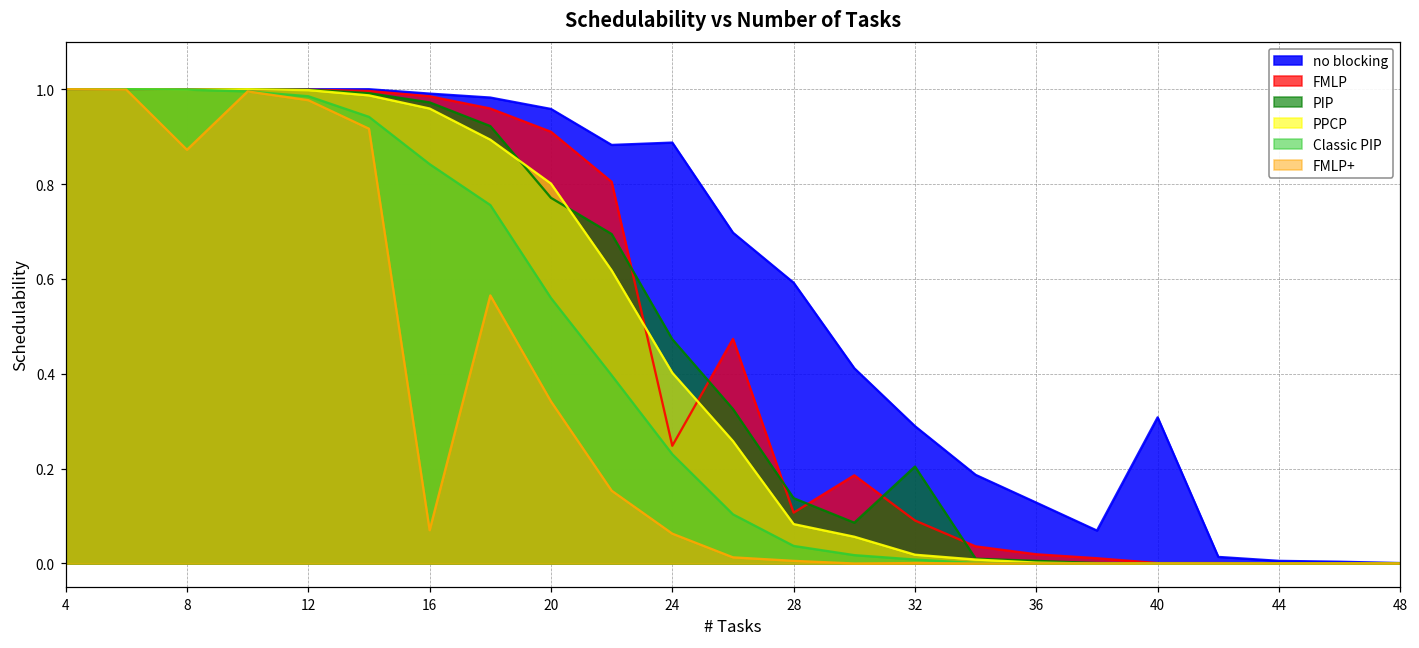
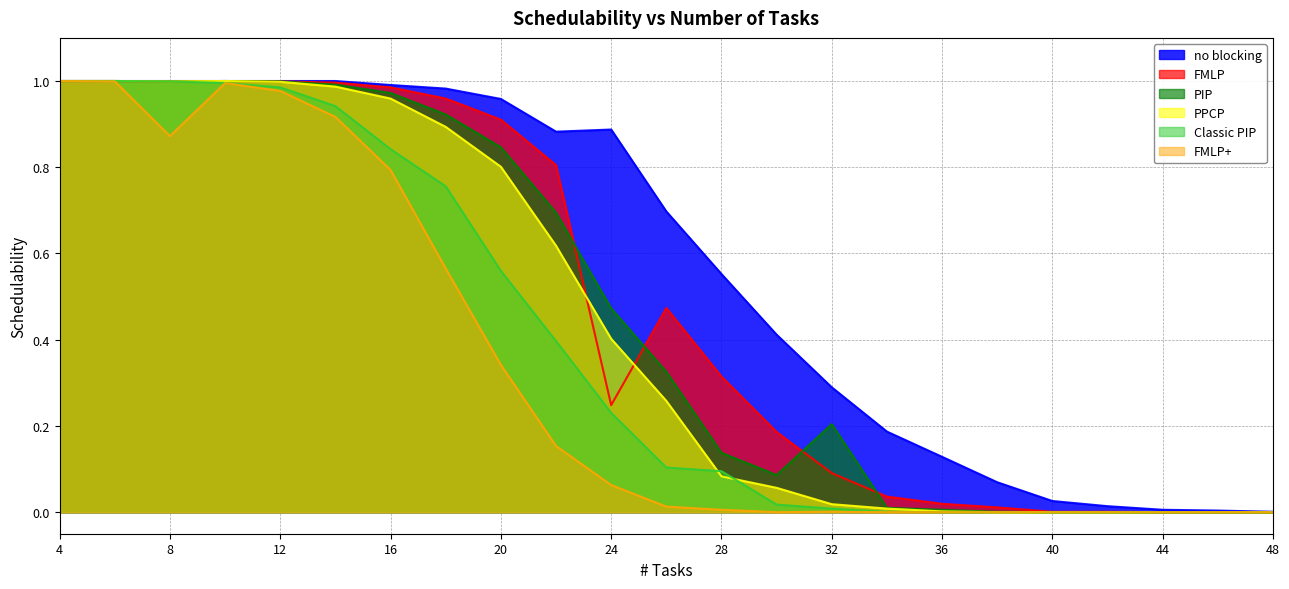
  {
    "no blocking": {
      "20": 0.96,
      "24": 0.89,
-     "28": 0.59,
+     "28": 0.55,
      "32": 0.29,
      "36": 0.13,
-     "40": 0.31
+     "40": 0.03
    },
    "FMLP": {
      "20": 0.91,
      "24": 0.25,
-     "28": 0.11,
+     "28": 0.31,
      "32": 0.09,
      "36": 0.02
    },
    "PIP": {
      "16": 0.97,
-     "20": 0.77,
+     "20": 0.85,
      "24": 0.47,
      "28": 0.14,
      "32": 0.20
    },
    "PPCP": {
      "16": 0.96,
      "20": 0.80,
      "24": 0.40,
      "28": 0.08,
      "32": 0.02
    },
    "Classic PIP": {
      "12": 0.99,
      "16": 0.84,
      "20": 0.56,
      "24": 0.23,
-     "28": 0.04,
+     "28": 0.10,
      "32": 0.01
    },
    "FMLP+": {
      "8": 0.87,
      "12": 0.98,
-     "16": 0.07,
+     "16": 0.79,
      "20": 0.34,
      "24": 0.06,
      "28": 0.01,
      "32": 0.00
    }
  }
